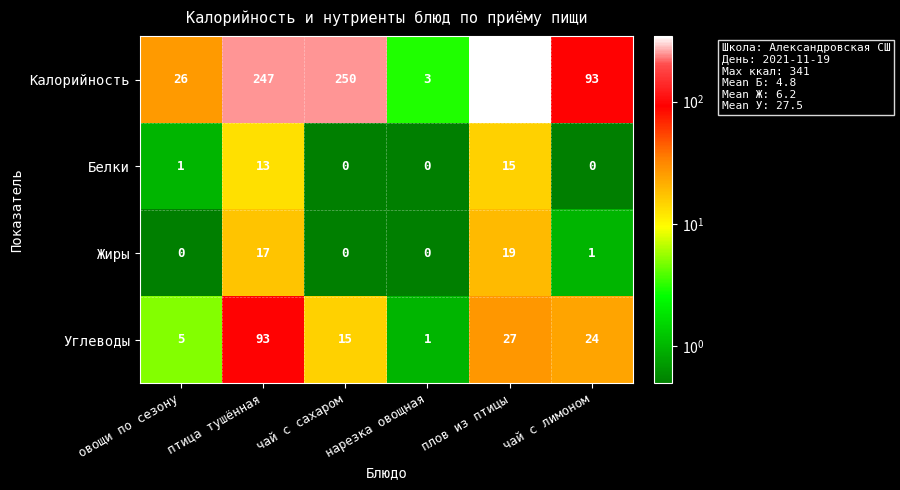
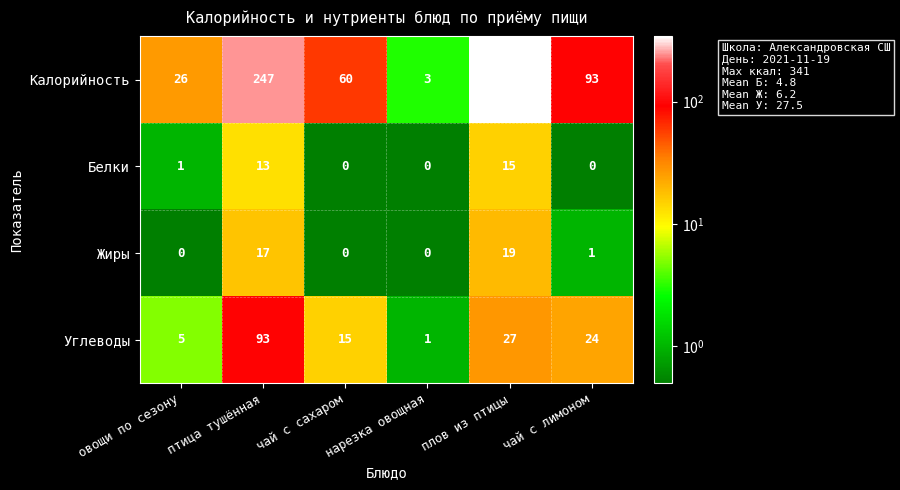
  {
    "Калорийность": {
      "овощи по сезону": 26,
      "птица тушённая": 247,
-     "чай с сахаром": 250,
+     "чай с сахаром": 60,
      "нарезка овощная": 3,
      "чай с лимоном": 93
    },
    "Белки": {
      "овощи по сезону": 1,
      "птица тушённая": 13,
      "чай с сахаром": 0,
      "нарезка овощная": 0,
      "плов из птицы": 15,
      "чай с лимоном": 0
    },
    "Жиры": {
      "овощи по сезону": 0,
      "птица тушённая": 17,
      "чай с сахаром": 0,
      "нарезка овощная": 0,
      "плов из птицы": 19,
      "чай с лимоном": 1
    },
    "Углеводы": {
      "овощи по сезону": 5,
      "птица тушённая": 93,
      "чай с сахаром": 15,
      "нарезка овощная": 1,
      "плов из птицы": 27,
      "чай с лимоном": 24
    }
  }
